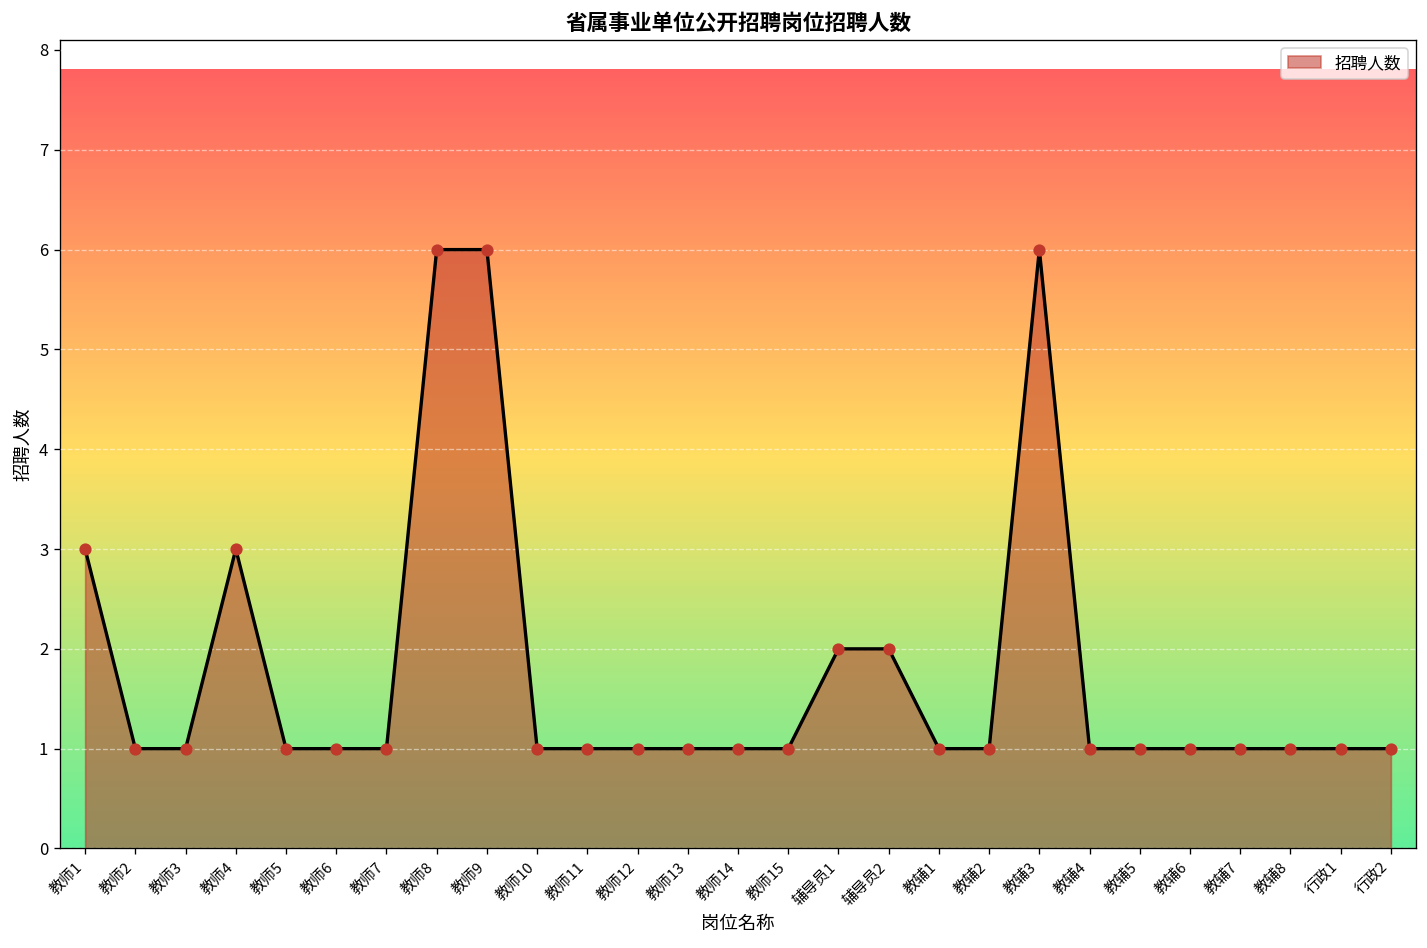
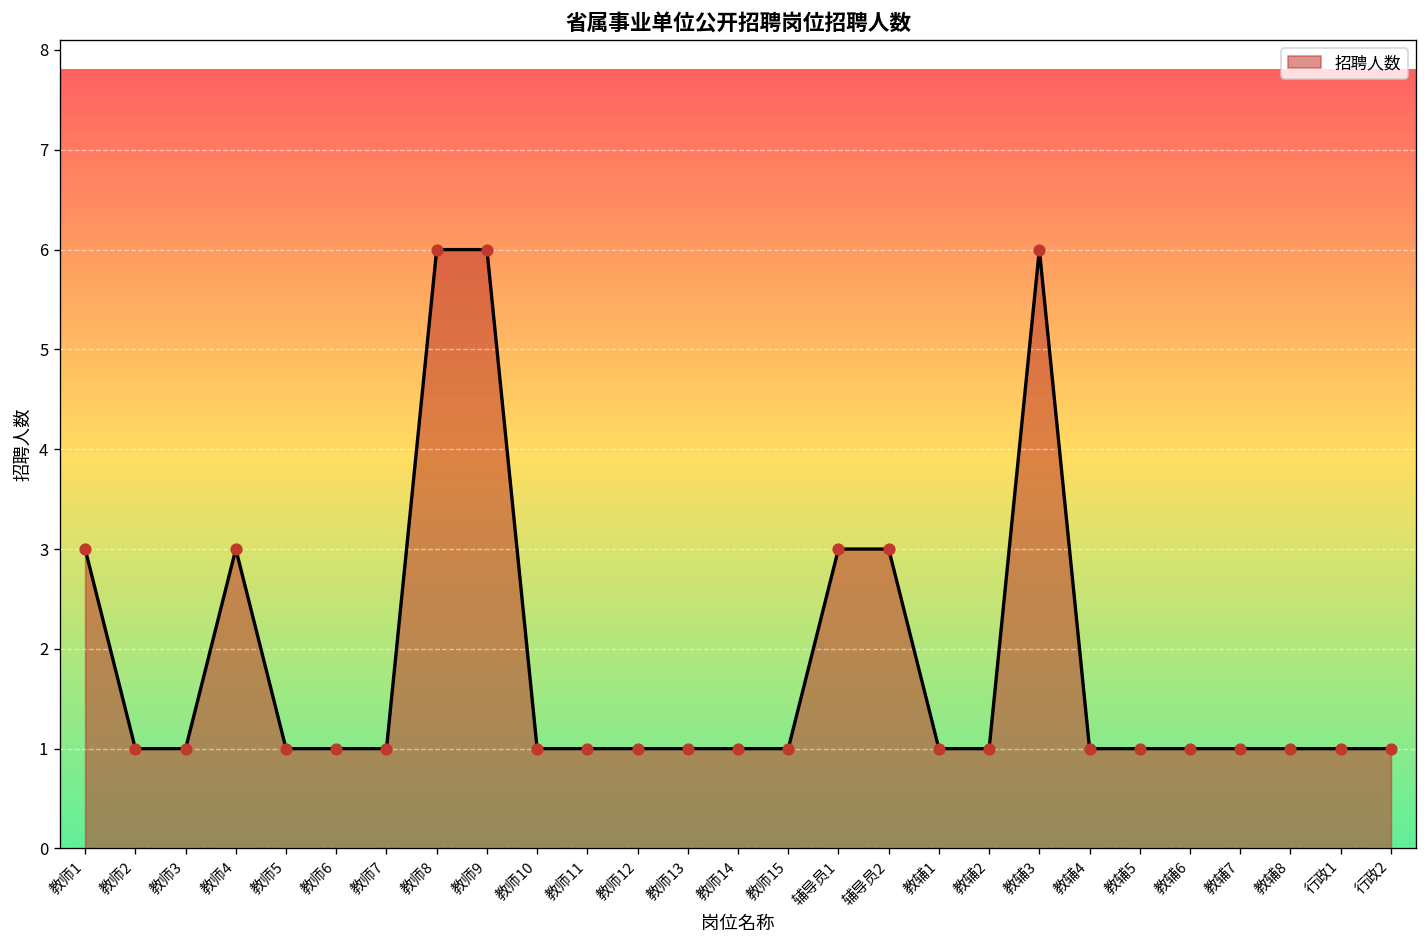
  {
    "教师1": 3,
    "教师2": 1,
    "教师3": 1,
    "教师4": 3,
    "教师5": 1,
    "教师6": 1,
    "教师7": 1,
    "教师8": 6,
    "教师9": 6,
    "教师10": 1,
    "教师11": 1,
    "教师12": 1,
    "教师13": 1,
    "教师14": 1,
    "教师15": 1,
-   "辅导员1": 2,
-   "辅导员2": 2,
+   "辅导员1": 3,
+   "辅导员2": 3,
    "教辅1": 1,
    "教辅2": 1,
    "教辅3": 6,
    "教辅4": 1,
    "教辅5": 1,
    "教辅6": 1,
    "教辅7": 1,
    "教辅8": 1,
    "行政1": 1,
    "行政2": 1
  }
